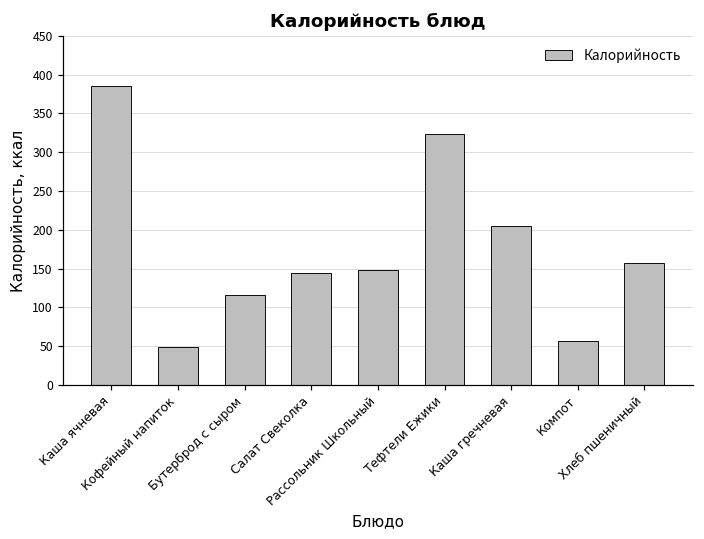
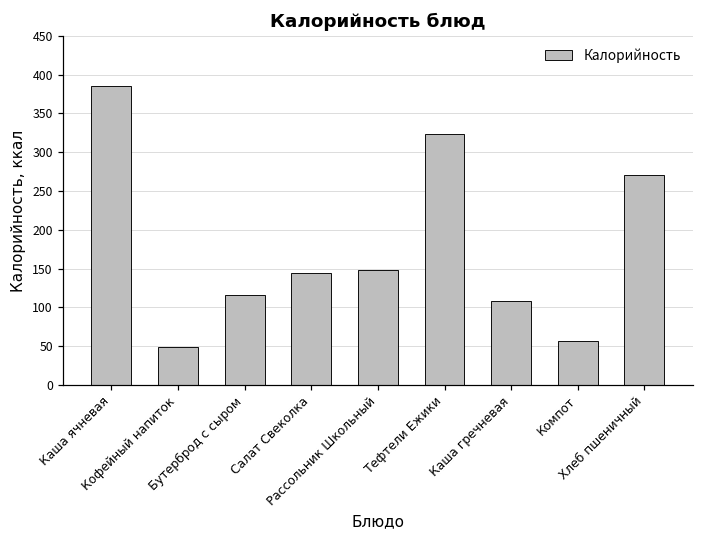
  {
    "Каша ячневая": 390,
    "Кофейный напиток": 50,
    "Бутерброд с сыром": 120,
    "Салат Свеколка": 140,
    "Рассольник Школьный": 150,
    "Тефтели Ежики": 320,
-   "Каша гречневая": 200,
+   "Каша гречневая": 110,
    "Компот": 60,
-   "Хлеб пшеничный": 160
+   "Хлеб пшеничный": 270
  }
